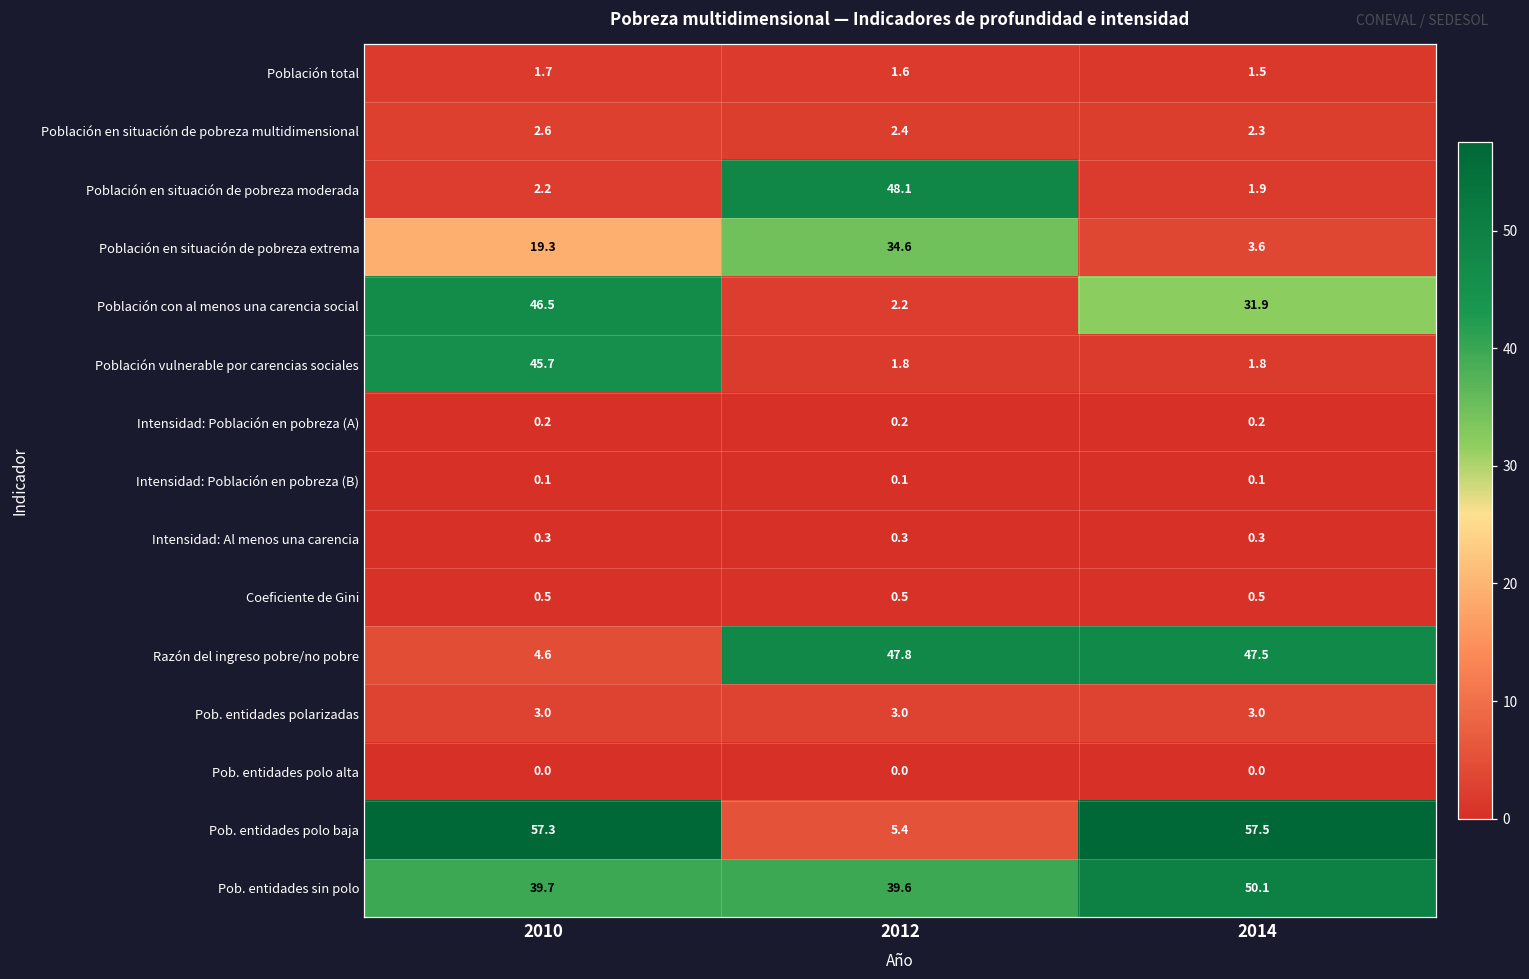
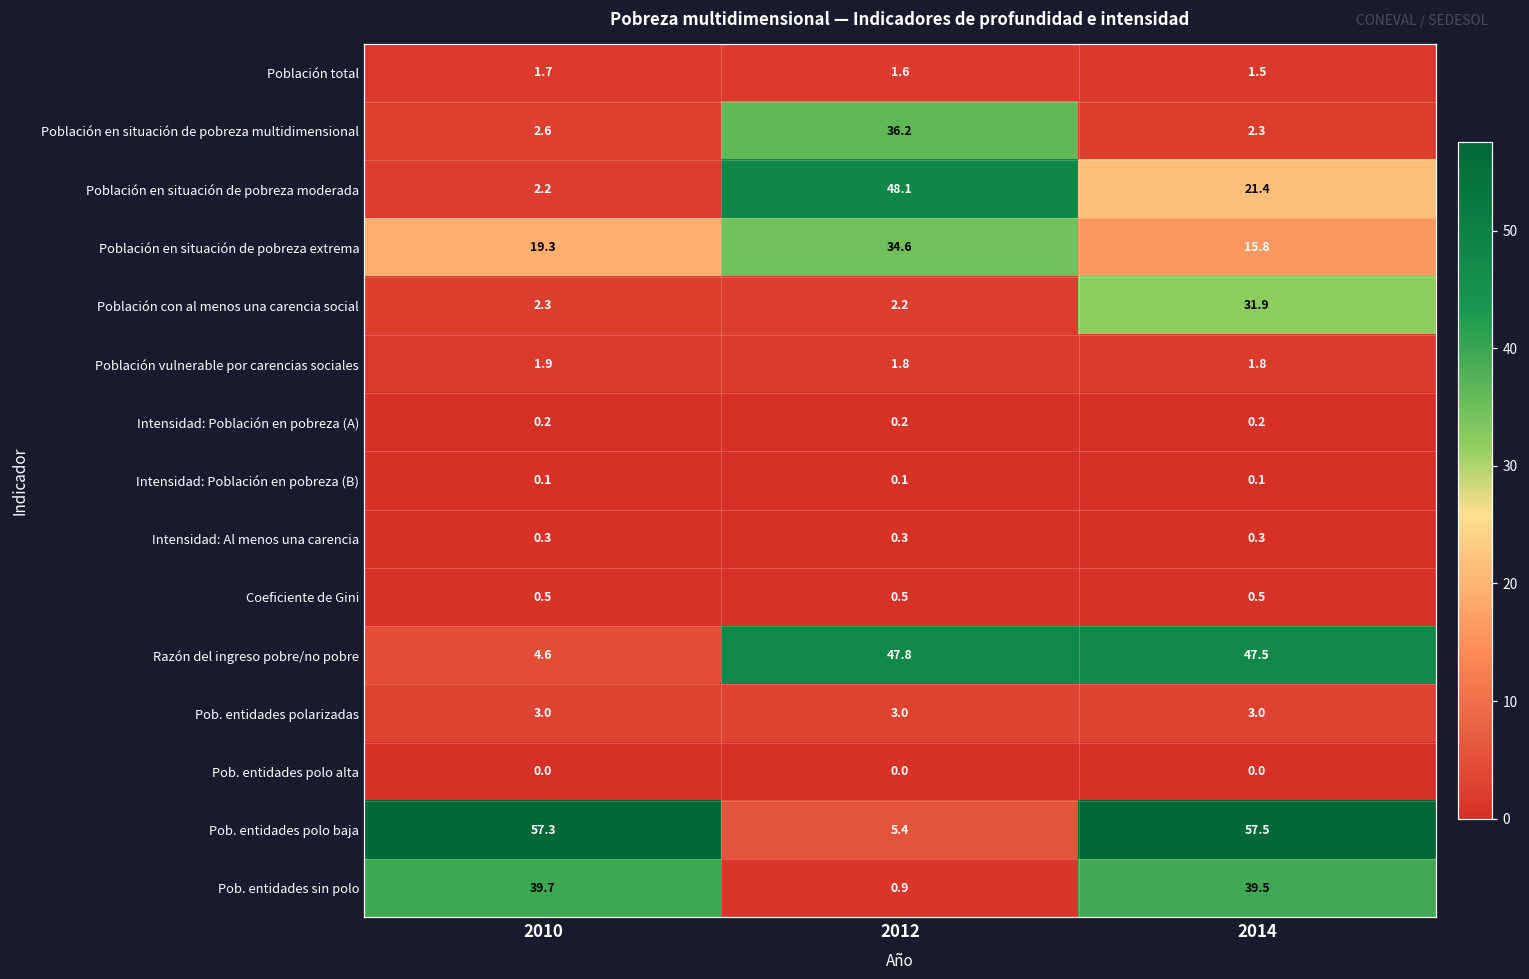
  {
    "Población total": {
      "2010": 1.7,
      "2012": 1.6,
      "2014": 1.5
    },
    "Población en situación de pobreza multidimensional": {
      "2010": 2.6,
-     "2012": 2.4,
+     "2012": 36.2,
      "2014": 2.3
    },
    "Población en situación de pobreza moderada": {
      "2010": 2.2,
      "2012": 48.1,
-     "2014": 1.9
+     "2014": 21.4
    },
    "Población en situación de pobreza extrema": {
      "2010": 19.3,
      "2012": 34.6,
-     "2014": 3.6
+     "2014": 15.8
    },
    "Población con al menos una carencia social": {
-     "2010": 46.5,
+     "2010": 2.3,
      "2012": 2.2,
      "2014": 31.9
    },
    "Población vulnerable por carencias sociales": {
-     "2010": 45.7,
+     "2010": 1.9,
      "2012": 1.8,
      "2014": 1.8
    },
    "Intensidad: Población en pobreza (A)": {
      "2010": 0.2,
      "2012": 0.2,
      "2014": 0.2
    },
    "Intensidad: Población en pobreza (B)": {
      "2010": 0.1,
      "2012": 0.1,
      "2014": 0.1
    },
    "Intensidad: Al menos una carencia": {
      "2010": 0.3,
      "2012": 0.3,
      "2014": 0.3
    },
    "Coeficiente de Gini": {
      "2010": 0.5,
      "2012": 0.5,
      "2014": 0.5
    },
    "Razón del ingreso pobre/no pobre": {
      "2010": 4.6,
      "2012": 47.8,
      "2014": 47.5
    },
    "Pob. entidades polarizadas": {
      "2010": 3.0,
      "2012": 3.0,
      "2014": 3.0
    },
    "Pob. entidades polo alta": {
      "2010": 0.0,
      "2012": 0.0,
      "2014": 0.0
    },
    "Pob. entidades polo baja": {
      "2010": 57.3,
      "2012": 5.4,
      "2014": 57.5
    },
    "Pob. entidades sin polo": {
      "2010": 39.7,
-     "2012": 39.6,
-     "2014": 50.1
+     "2012": 0.9,
+     "2014": 39.5
    }
  }
